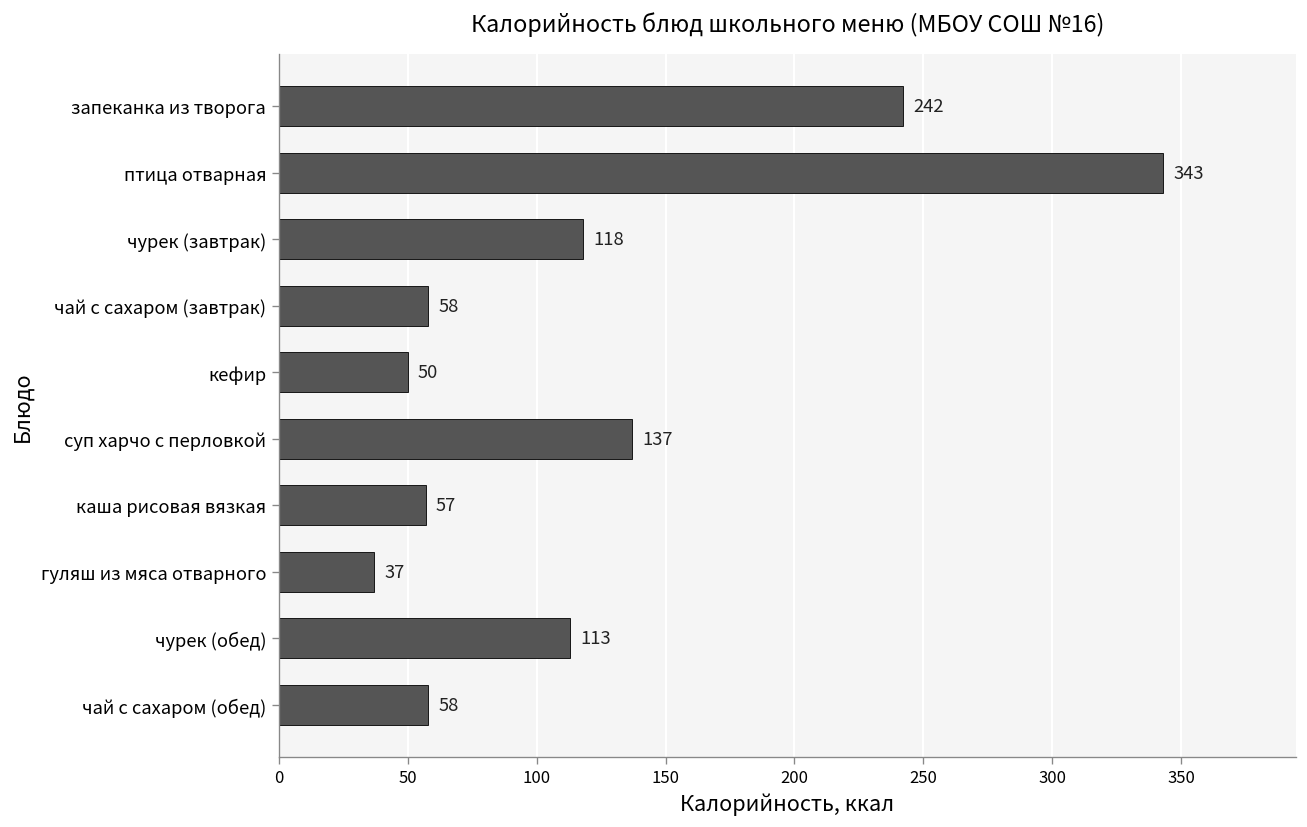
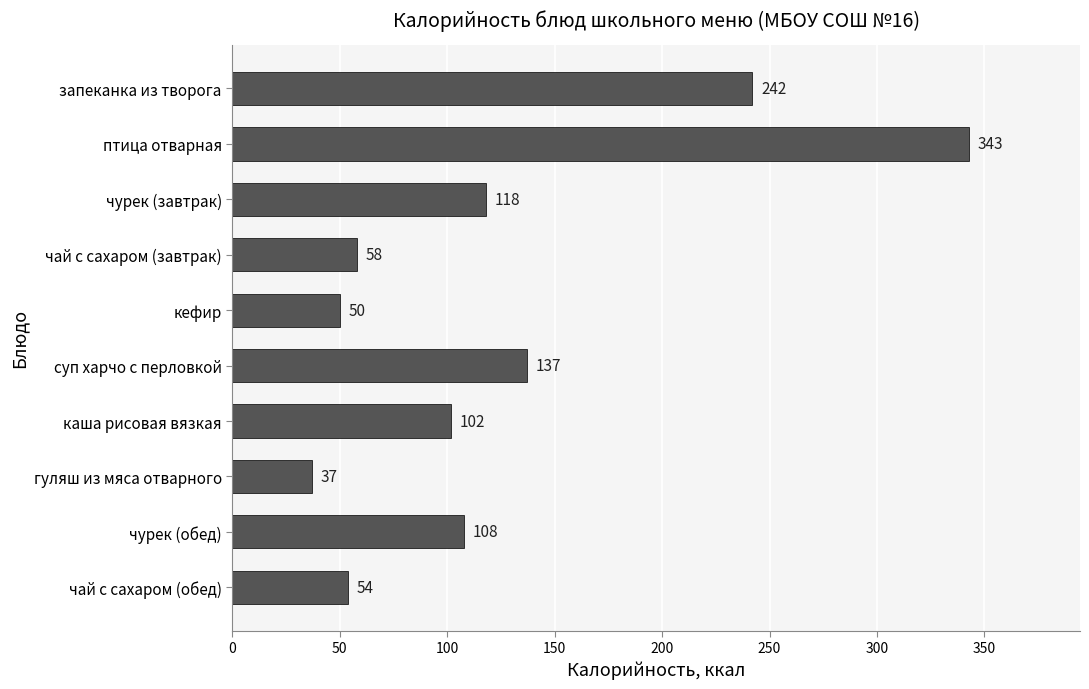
  {
    "запеканка из творога": 242,
    "птица отварная": 343,
    "чурек (завтрак)": 118,
    "чай с сахаром (завтрак)": 58,
    "кефир": 50,
    "суп харчо с перловкой": 137,
-   "каша рисовая вязкая": 57,
+   "каша рисовая вязкая": 102,
    "гуляш из мяса отварного": 37,
-   "чурек (обед)": 113,
-   "чай с сахаром (обед)": 58
+   "чурек (обед)": 108,
+   "чай с сахаром (обед)": 54
  }
